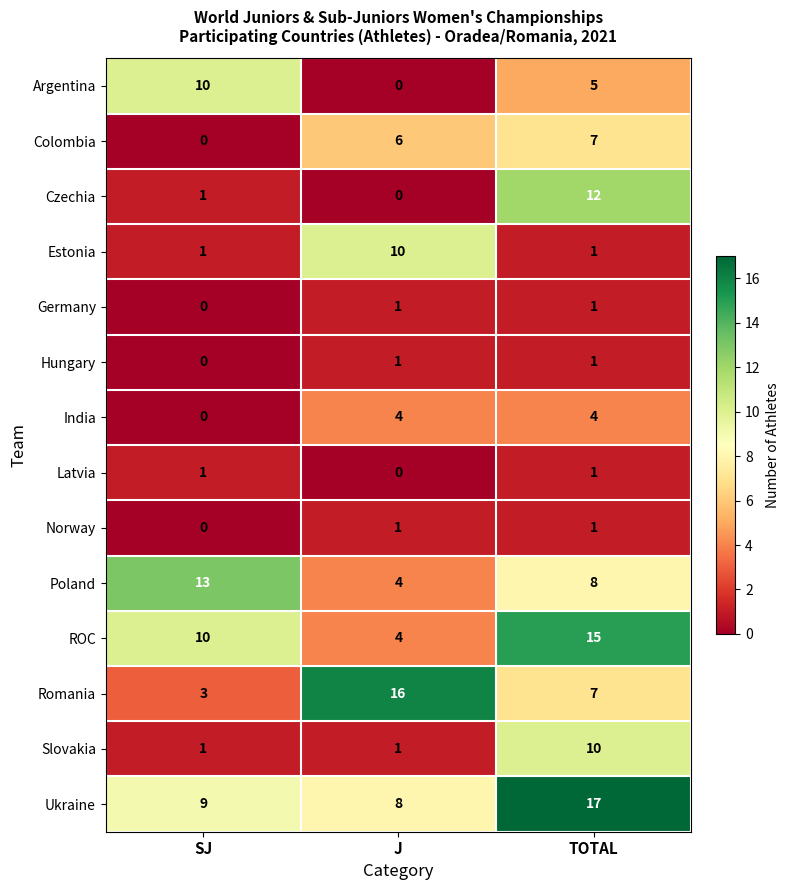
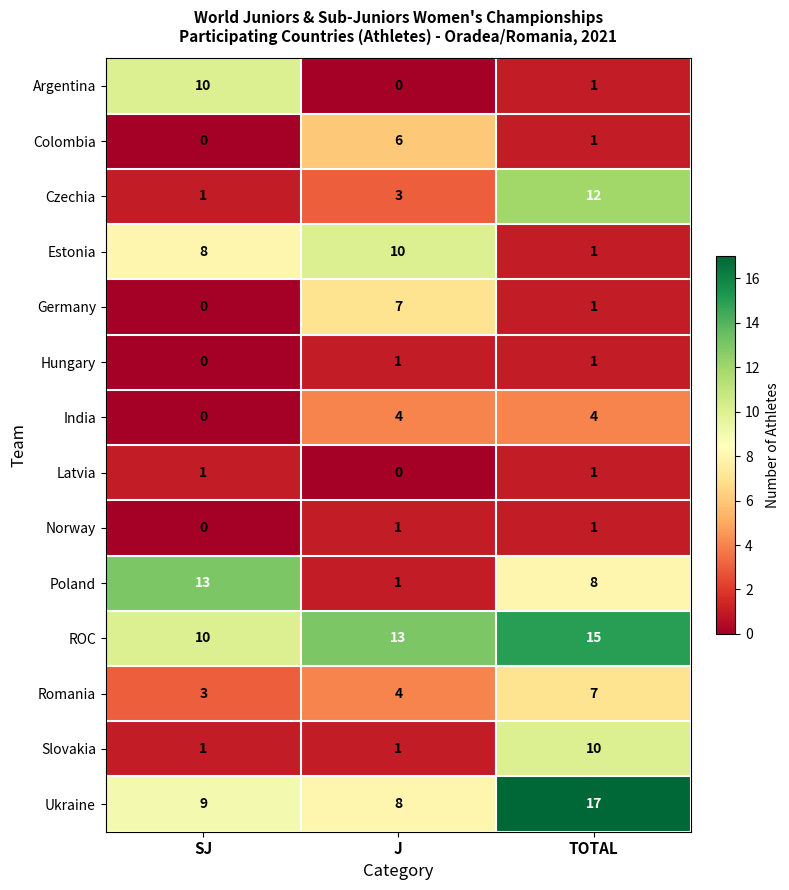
  {
    "Argentina": {
      "SJ": 10,
      "J": 0,
-     "TOTAL": 5
+     "TOTAL": 1
    },
    "Colombia": {
      "SJ": 0,
      "J": 6,
-     "TOTAL": 7
+     "TOTAL": 1
    },
    "Czechia": {
      "SJ": 1,
-     "J": 0,
+     "J": 3,
      "TOTAL": 12
    },
    "Estonia": {
-     "SJ": 1,
+     "SJ": 8,
      "J": 10,
      "TOTAL": 1
    },
    "Germany": {
      "SJ": 0,
-     "J": 1,
+     "J": 7,
      "TOTAL": 1
    },
    "Hungary": {
      "SJ": 0,
      "J": 1,
      "TOTAL": 1
    },
    "India": {
      "SJ": 0,
      "J": 4,
      "TOTAL": 4
    },
    "Latvia": {
      "SJ": 1,
      "J": 0,
      "TOTAL": 1
    },
    "Norway": {
      "SJ": 0,
      "J": 1,
      "TOTAL": 1
    },
    "Poland": {
      "SJ": 13,
-     "J": 4,
+     "J": 1,
      "TOTAL": 8
    },
    "ROC": {
      "SJ": 10,
-     "J": 4,
+     "J": 13,
      "TOTAL": 15
    },
    "Romania": {
      "SJ": 3,
-     "J": 16,
+     "J": 4,
      "TOTAL": 7
    },
    "Slovakia": {
      "SJ": 1,
      "J": 1,
      "TOTAL": 10
    },
    "Ukraine": {
      "SJ": 9,
      "J": 8,
      "TOTAL": 17
    }
  }
